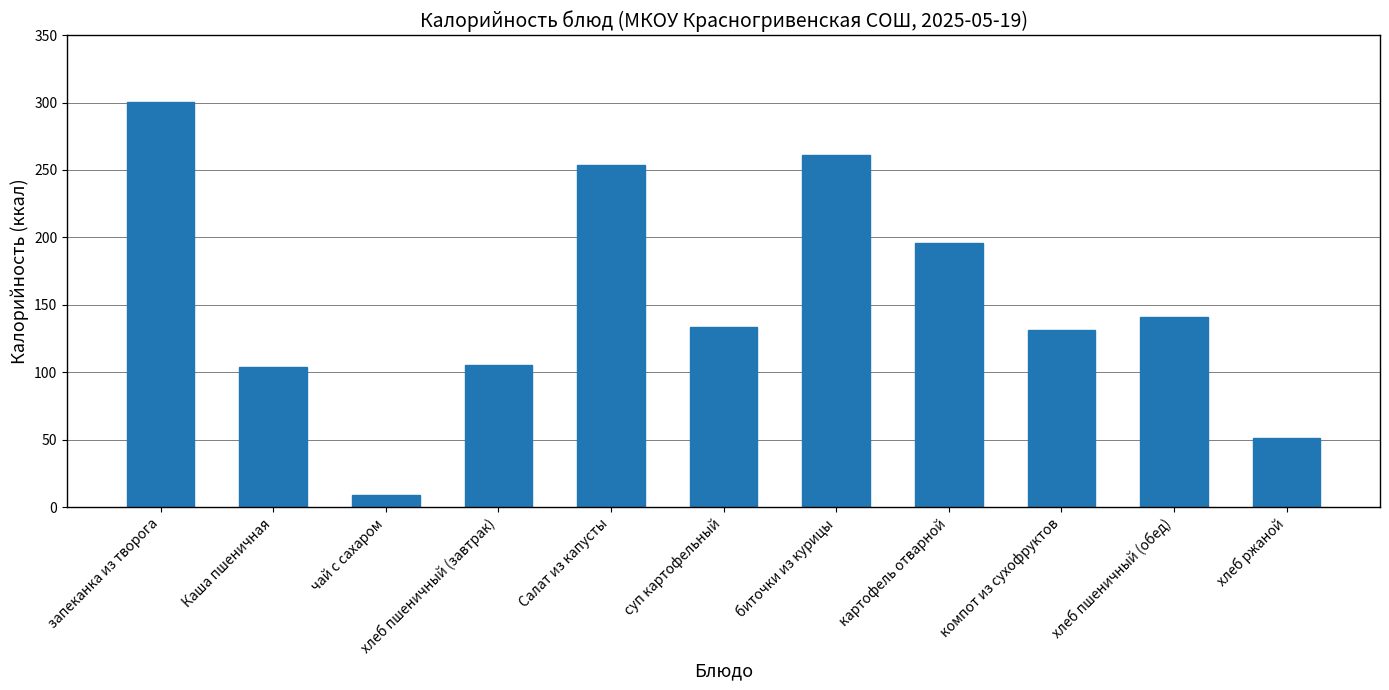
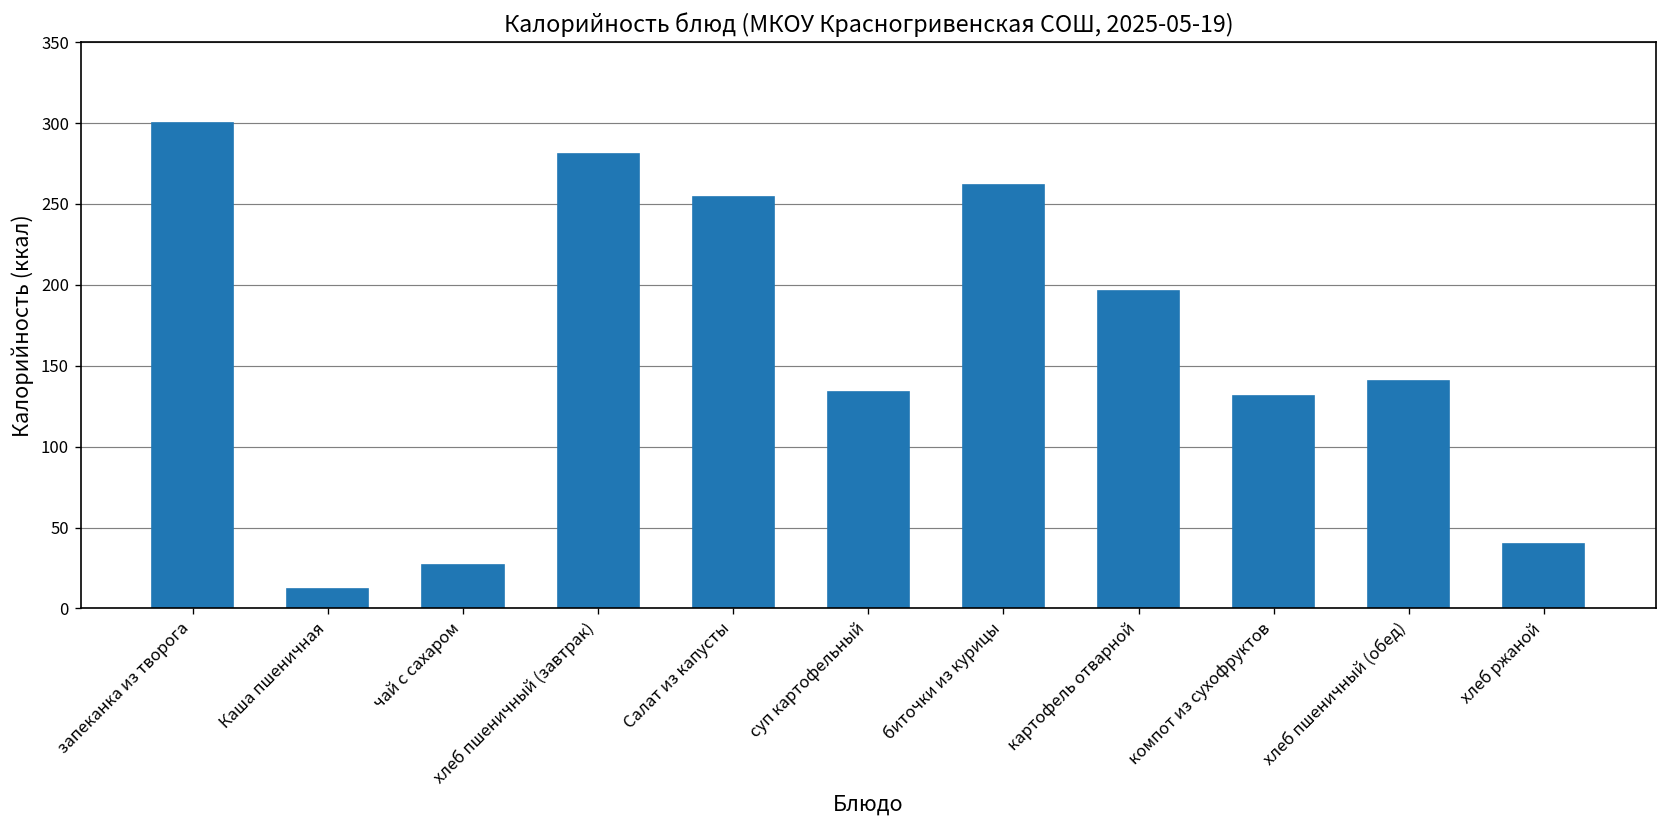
  {
    "запеканка из творога": 300,
-   "Каша пшеничная": 104,
-   "чай с сахаром": 9,
-   "хлеб пшеничный (завтрак)": 106,
+   "Каша пшеничная": 12,
+   "чай с сахаром": 27,
+   "хлеб пшеничный (завтрак)": 281,
    "Салат из капусты": 254,
    "суп картофельный": 134,
    "биточки из курицы": 261,
    "картофель отварной": 196,
    "компот из сухофруктов": 131,
    "хлеб пшеничный (обед)": 141,
-   "хлеб ржаной": 51
+   "хлеб ржаной": 40
  }
